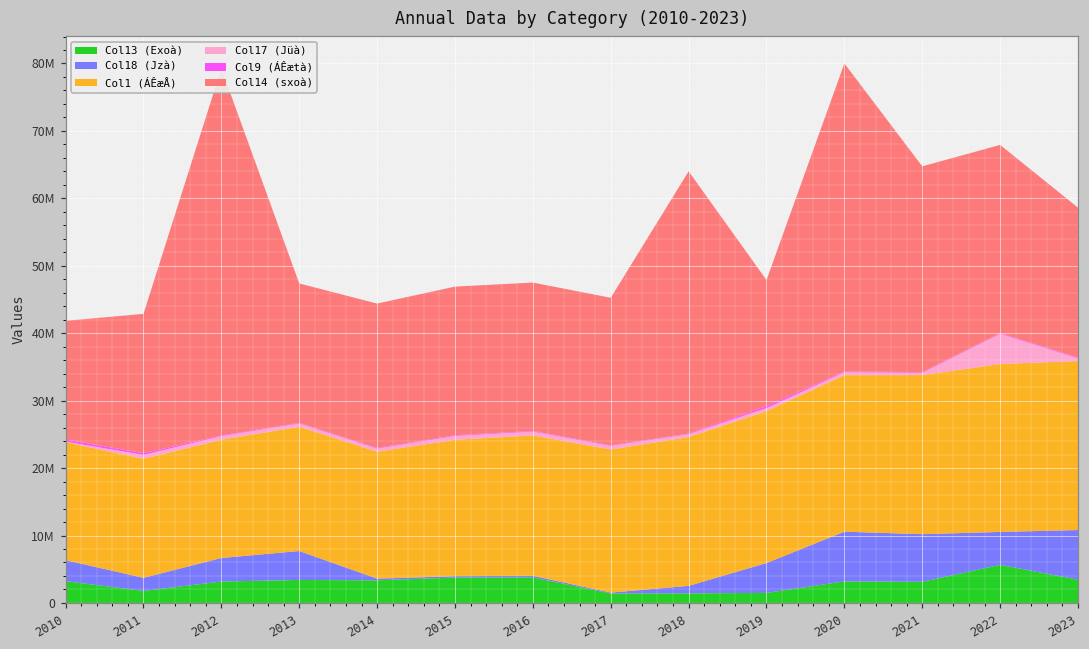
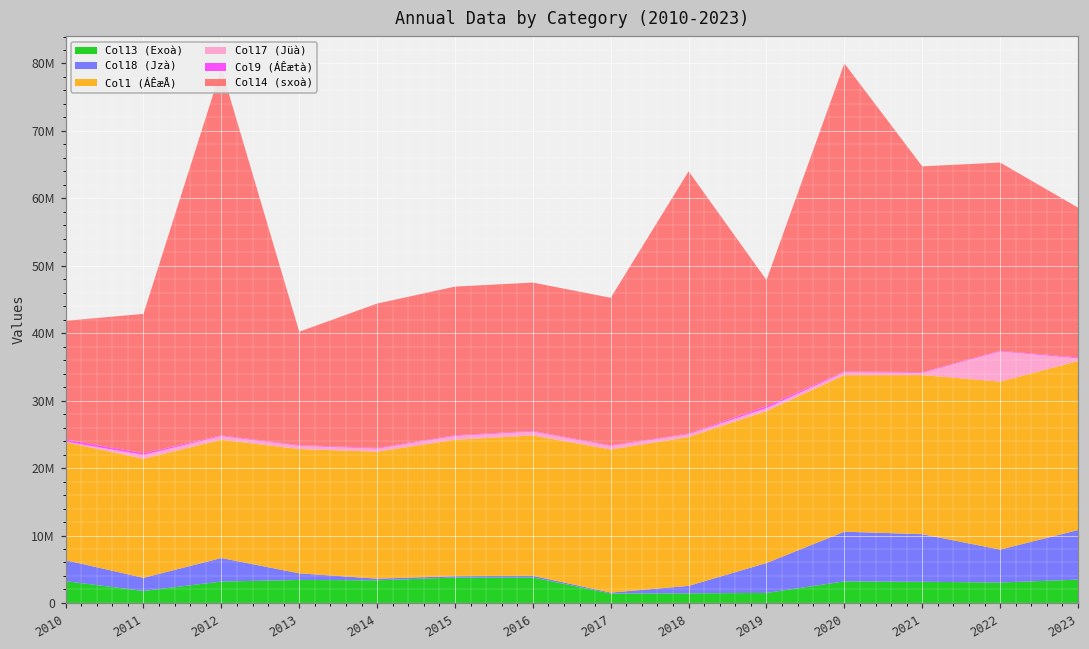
  {
    "Col13 (Exoà)": {
      "2010": 3000000,
      "2011": 2000000,
      "2012": 3000000,
      "2013": 3000000,
      "2018": 1000000,
      "2019": 1000000,
      "2020": 3000000,
      "2021": 3000000,
-     "2022": 6000000,
+     "2022": 3000000,
      "2023": 3000000
    },
    "Col18 (Jzà)": {
      "2010": 3000000,
      "2011": 2000000,
      "2012": 3000000,
-     "2013": 4000000,
+     "2013": 1000000,
      "2018": 1000000,
      "2019": 4000000,
      "2020": 7000000,
      "2021": 7000000,
      "2022": 5000000,
      "2023": 7000000
    },
    "Col1 (ÁÊæÅ)": {
      "2011": 18000000,
      "2012": 18000000,
      "2013": 18000000,
      "2014": 19000000,
      "2015": 20000000,
      "2016": 21000000,
      "2017": 21000000,
      "2018": 22000000,
      "2019": 23000000,
      "2020": 23000000,
      "2022": 25000000
    },
    "Col14 (sxoà)": {
      "2010": 18000000,
      "2011": 21000000,
-     "2013": 21000000,
+     "2013": 17000000,
      "2014": 21000000,
      "2015": 22000000,
      "2016": 22000000,
      "2017": 22000000,
      "2018": 39000000,
      "2019": 19000000,
      "2020": 46000000,
      "2021": 31000000,
      "2022": 28000000,
      "2023": 22000000
    }
  }
